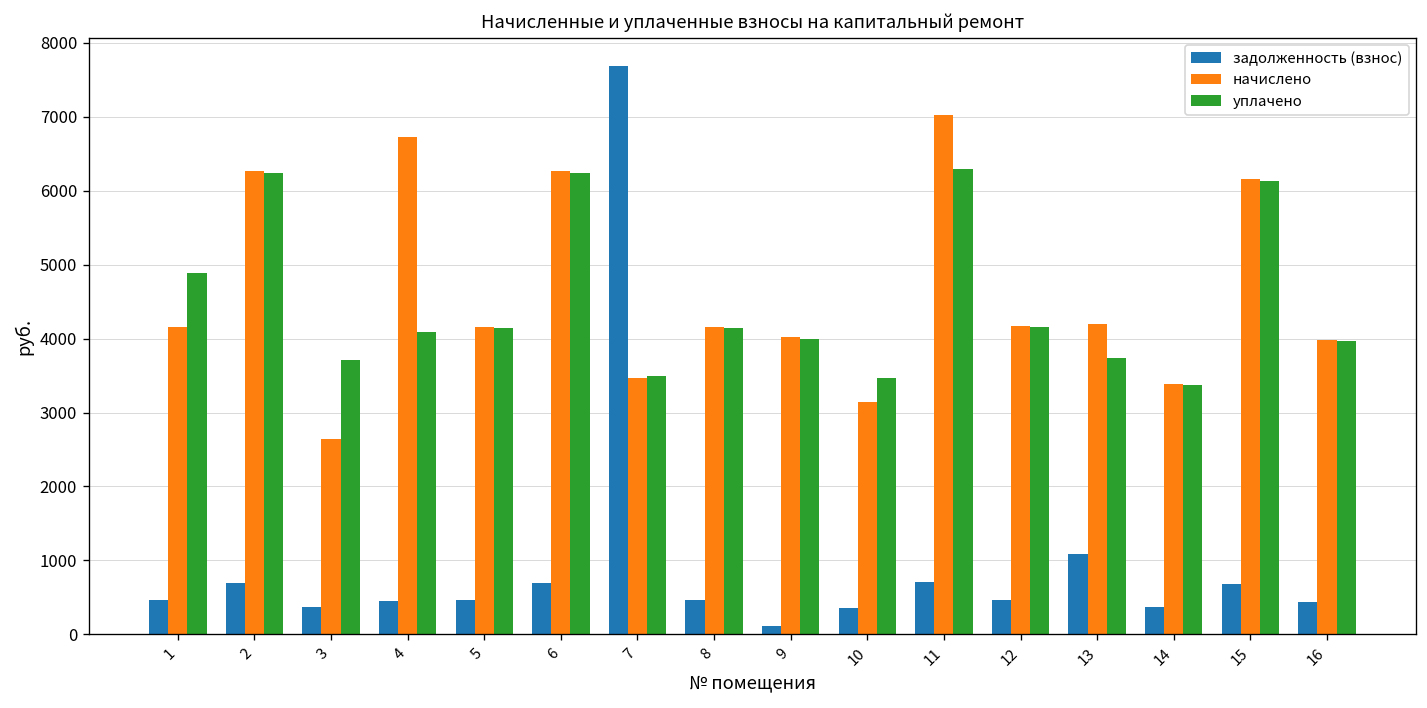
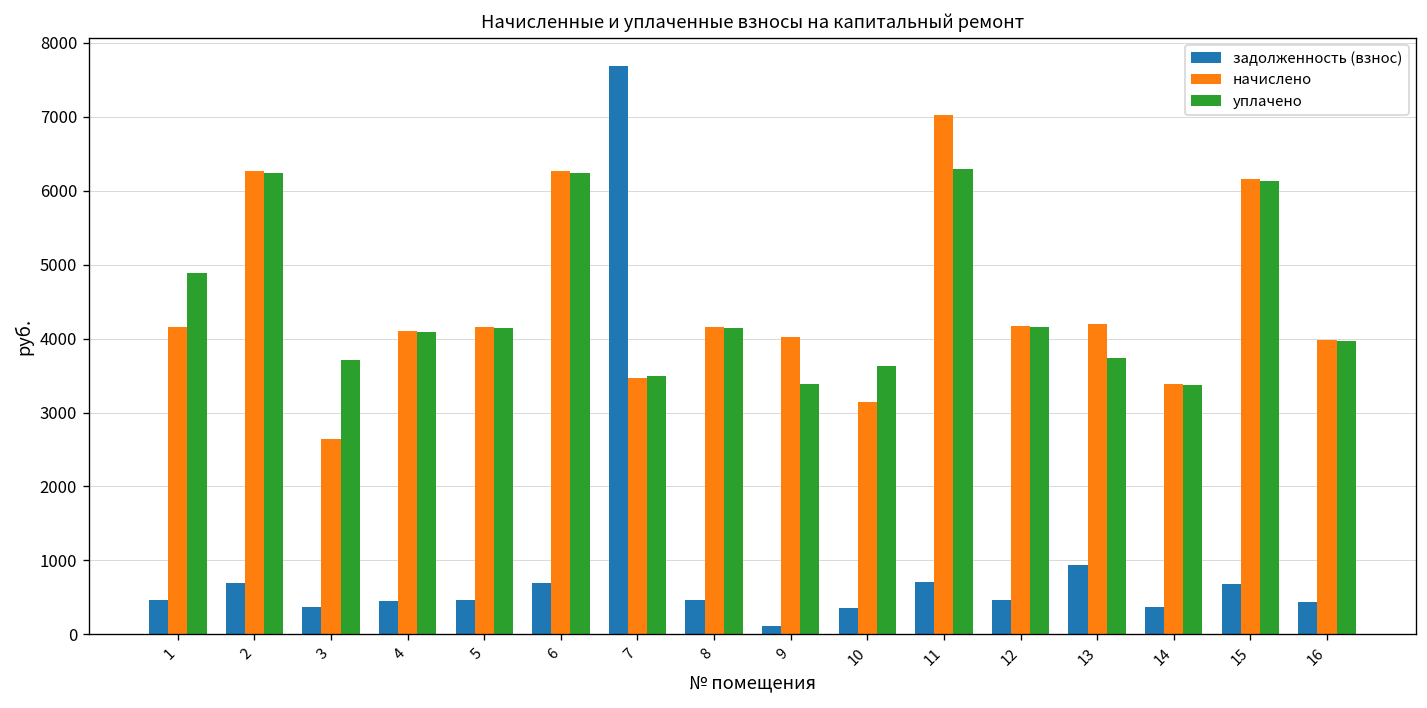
  {
    "задолженность (взнос)": {
      "1": 500,
      "2": 700,
      "3": 400,
      "4": 500,
      "5": 500,
      "6": 700,
      "7": 7700,
      "8": 500,
      "9": 100,
      "10": 300,
      "11": 700,
      "12": 500,
-     "13": 1100,
+     "13": 900,
      "14": 400,
      "15": 700,
      "16": 400
    },
    "начислено": {
      "1": 4200,
      "2": 6300,
      "3": 2600,
-     "4": 6700,
+     "4": 4100,
      "5": 4200,
      "6": 6300,
      "7": 3500,
      "8": 4200,
      "9": 4000,
      "10": 3100,
      "11": 7000,
      "12": 4200,
      "13": 4200,
      "14": 3400,
      "15": 6200,
      "16": 4000
    },
    "уплачено": {
      "1": 4900,
      "2": 6200,
      "3": 3700,
      "4": 4100,
      "5": 4100,
      "6": 6200,
      "7": 3500,
      "8": 4100,
-     "9": 4000,
-     "10": 3500,
+     "9": 3400,
+     "10": 3600,
      "11": 6300,
      "12": 4200,
      "13": 3700,
      "14": 3400,
      "15": 6100,
      "16": 4000
    }
  }
